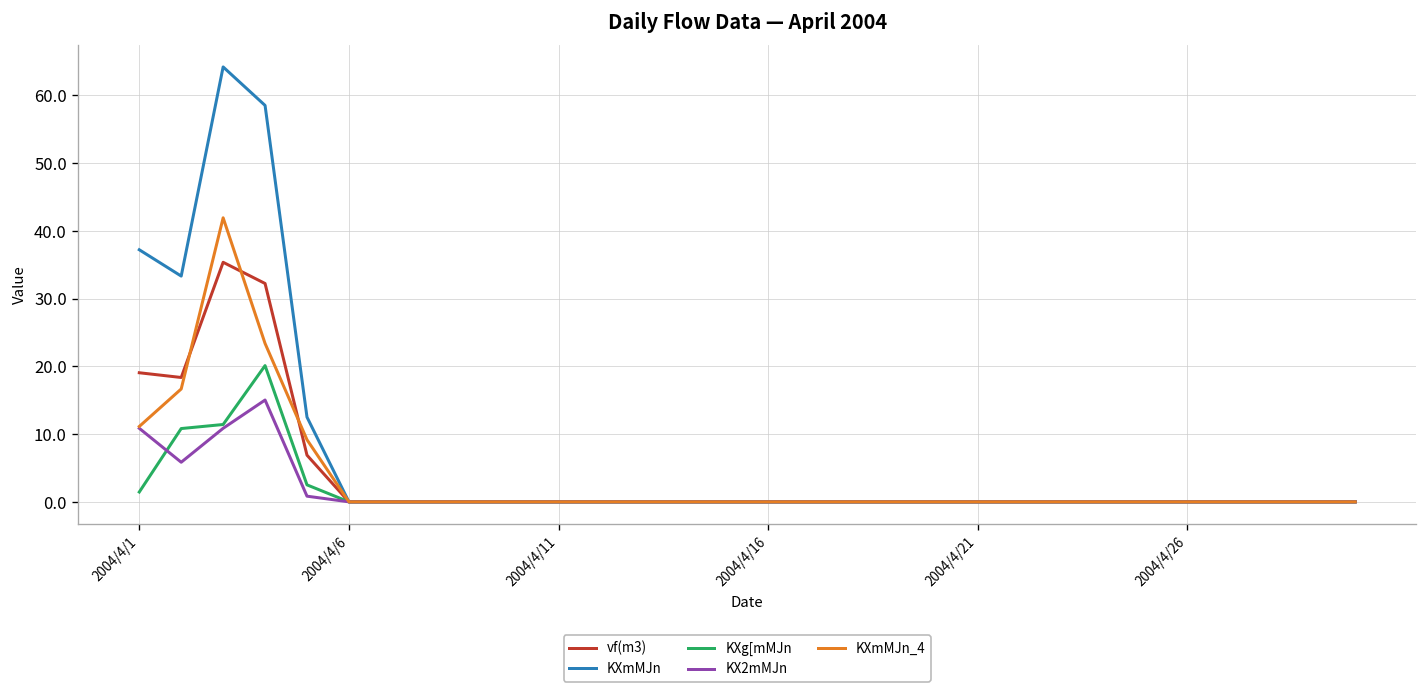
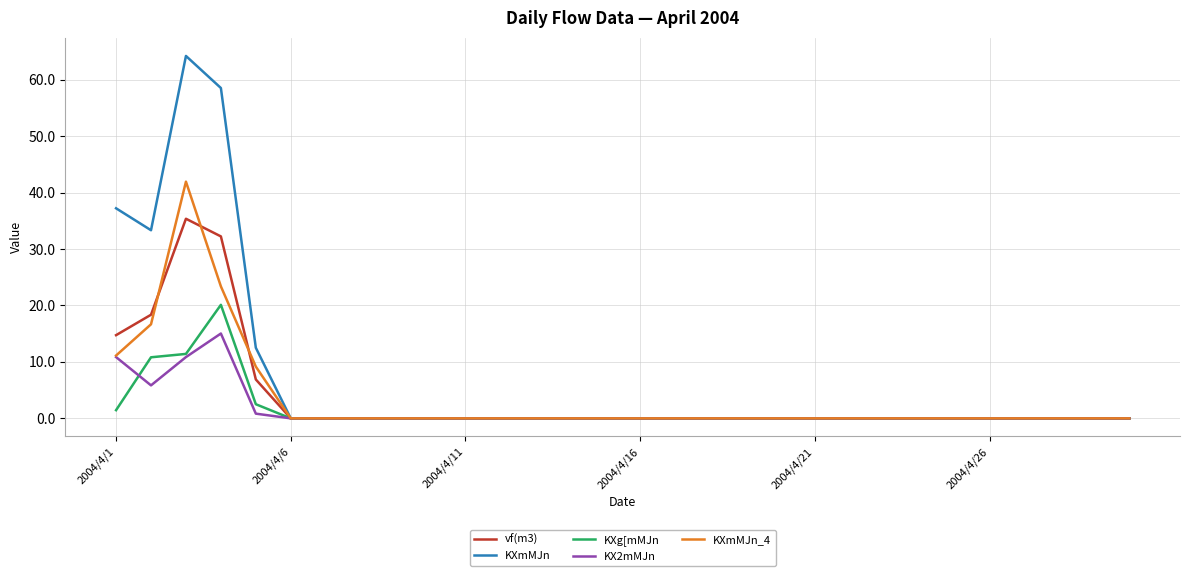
  {
    "vf(m3)": {
-     "2004/4/1": 19
+     "2004/4/1": 15
    },
    "KXmMJn": {
      "2004/4/1": 37
    },
    "KXg[mMJn": {
      "2004/4/1": 1
    }
  }
